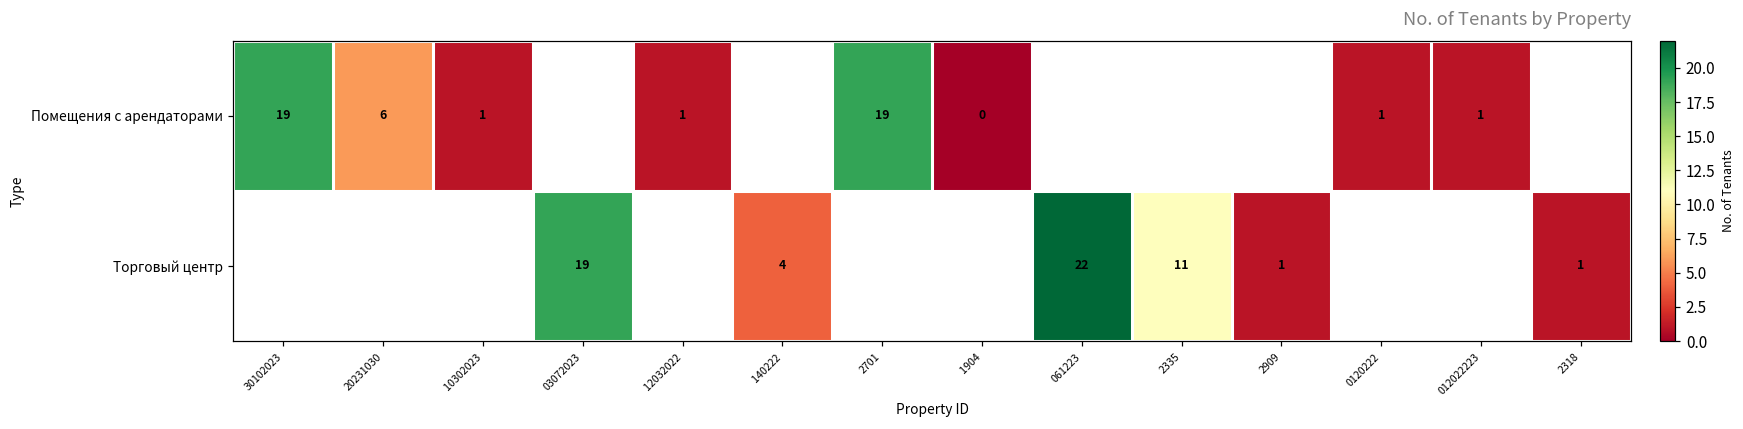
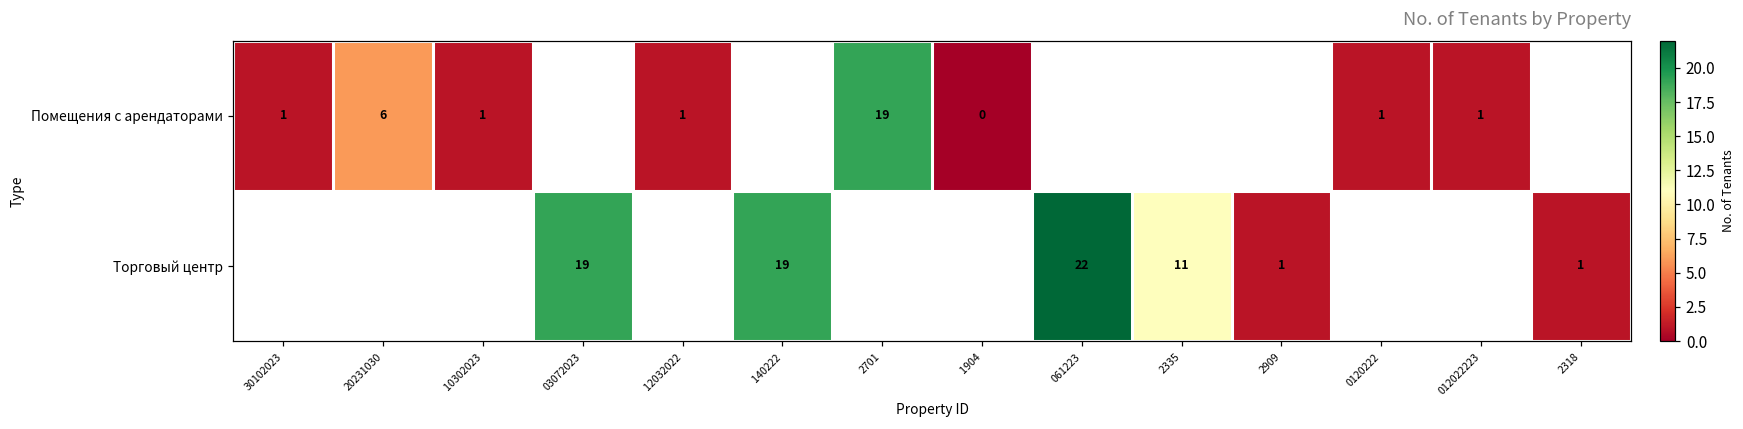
  {
    "Помещения с арендаторами": {
-     "30102023": 19,
+     "30102023": 1,
      "20231030": 6,
      "10302023": 1,
      "12032022": 1,
      "2701": 19,
      "1904": 0,
      "0120222": 1,
      "012022223": 1
    },
    "Торговый центр": {
      "03072023": 19,
-     "140222": 4,
+     "140222": 19,
      "061223": 22,
      "2335": 11,
      "2909": 1,
      "2318": 1
    }
  }
